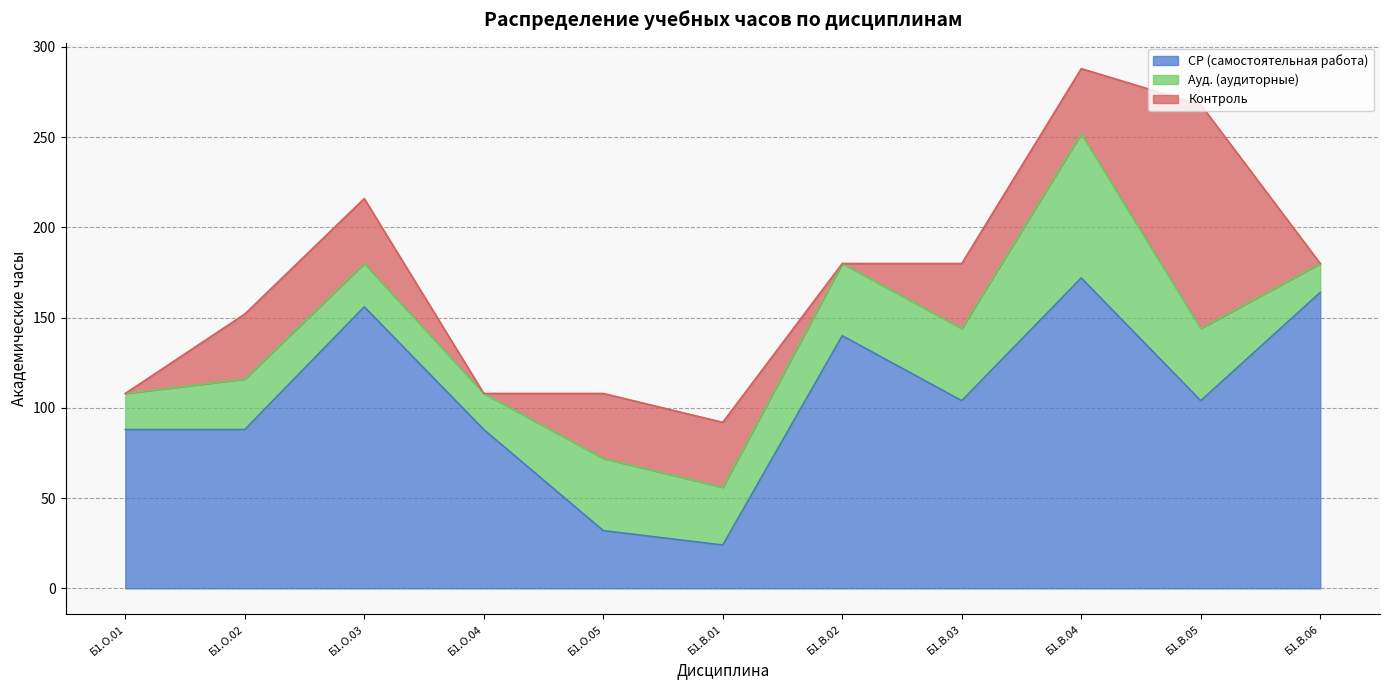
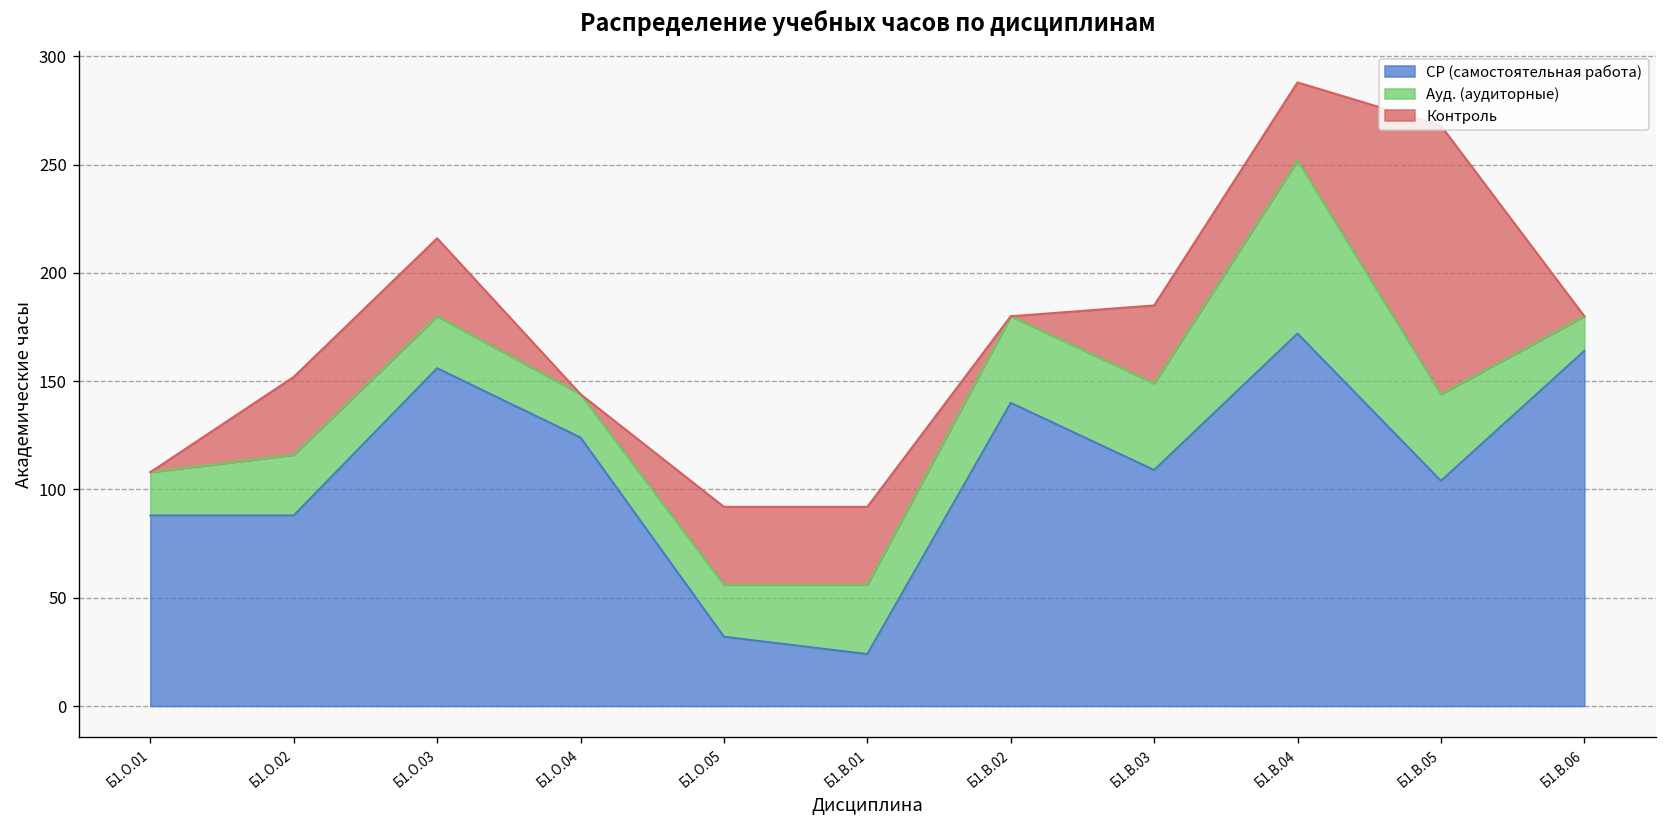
  {
    "СР (самостоятельная работа)": {
      "Б1.О.01": 88,
      "Б1.О.02": 88,
      "Б1.О.03": 156,
-     "Б1.О.04": 88,
+     "Б1.О.04": 124,
      "Б1.О.05": 32,
      "Б1.В.01": 24,
      "Б1.В.02": 140,
-     "Б1.В.03": 104,
+     "Б1.В.03": 109,
      "Б1.В.04": 172,
      "Б1.В.05": 104,
      "Б1.В.06": 164
    },
    "Ауд. (аудиторные)": {
      "Б1.О.02": 28,
      "Б1.О.03": 24,
-     "Б1.О.05": 40,
+     "Б1.О.05": 24,
      "Б1.В.01": 32,
      "Б1.В.03": 40,
      "Б1.В.04": 80,
      "Б1.В.05": 40
    },
    "Контроль": {
      "Б1.О.02": 36,
      "Б1.О.03": 36,
      "Б1.О.05": 36,
      "Б1.В.01": 36,
      "Б1.В.03": 36,
      "Б1.В.04": 36
    }
  }
